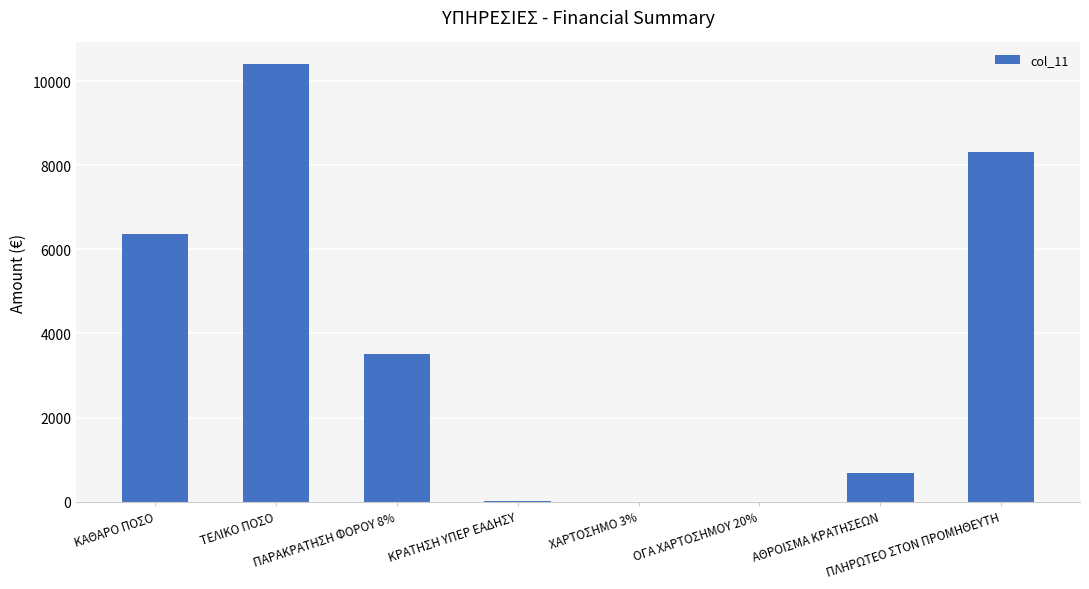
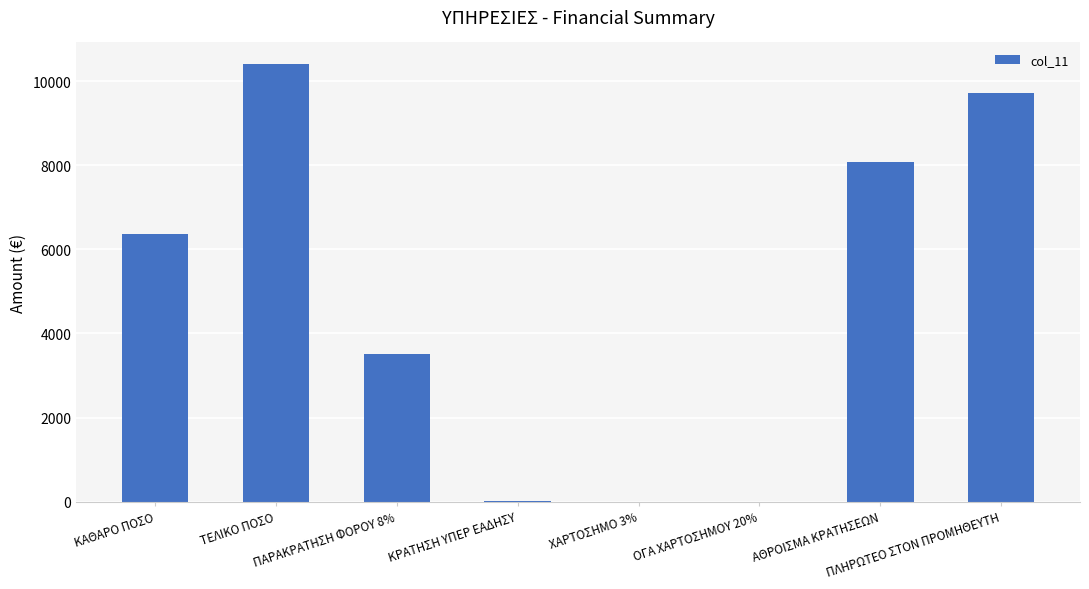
  {
    "ΚΑΘΑΡΟ ΠΟΣΟ": 6400,
    "ΤΕΛΙΚΟ ΠΟΣΟ": 10400,
    "ΠΑΡΑΚΡΑΤΗΣΗ ΦΟΡΟΥ 8%": 3500,
-   "ΑΘΡΟΙΣΜΑ ΚΡΑΤΗΣΕΩΝ": 700,
-   "ΠΛΗΡΩΤΕΟ ΣΤΟΝ ΠΡΟΜΗΘΕΥΤΗ": 8300
+   "ΑΘΡΟΙΣΜΑ ΚΡΑΤΗΣΕΩΝ": 8100,
+   "ΠΛΗΡΩΤΕΟ ΣΤΟΝ ΠΡΟΜΗΘΕΥΤΗ": 9700
  }
